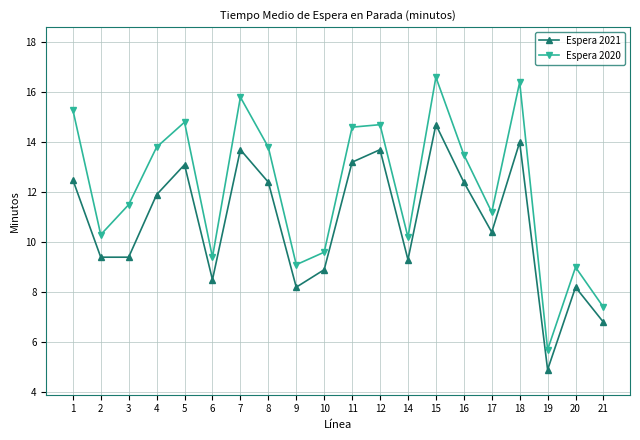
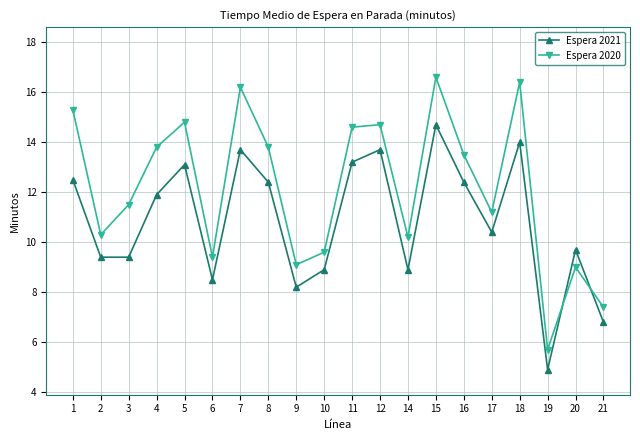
  {
    "Espera 2021": {
      "1": 12.5,
      "2": 9.4,
      "3": 9.4,
      "4": 11.9,
      "5": 13.1,
      "6": 8.5,
      "7": 13.7,
      "8": 12.4,
      "9": 8.2,
      "10": 8.9,
      "11": 13.2,
      "12": 13.7,
-     "14": 9.3,
+     "14": 8.9,
      "15": 14.7,
      "16": 12.4,
      "17": 10.4,
      "18": 14.0,
      "19": 4.9,
-     "20": 8.2,
+     "20": 9.7,
      "21": 6.8
    },
    "Espera 2020": {
      "1": 15.3,
      "2": 10.3,
      "3": 11.5,
      "4": 13.8,
      "5": 14.8,
      "6": 9.4,
-     "7": 15.8,
+     "7": 16.2,
      "8": 13.8,
      "9": 9.1,
      "10": 9.6,
      "11": 14.6,
      "12": 14.7,
      "14": 10.2,
      "15": 16.6,
      "16": 13.5,
      "17": 11.2,
      "18": 16.4,
      "19": 5.7,
      "20": 9.0,
      "21": 7.4
    }
  }
